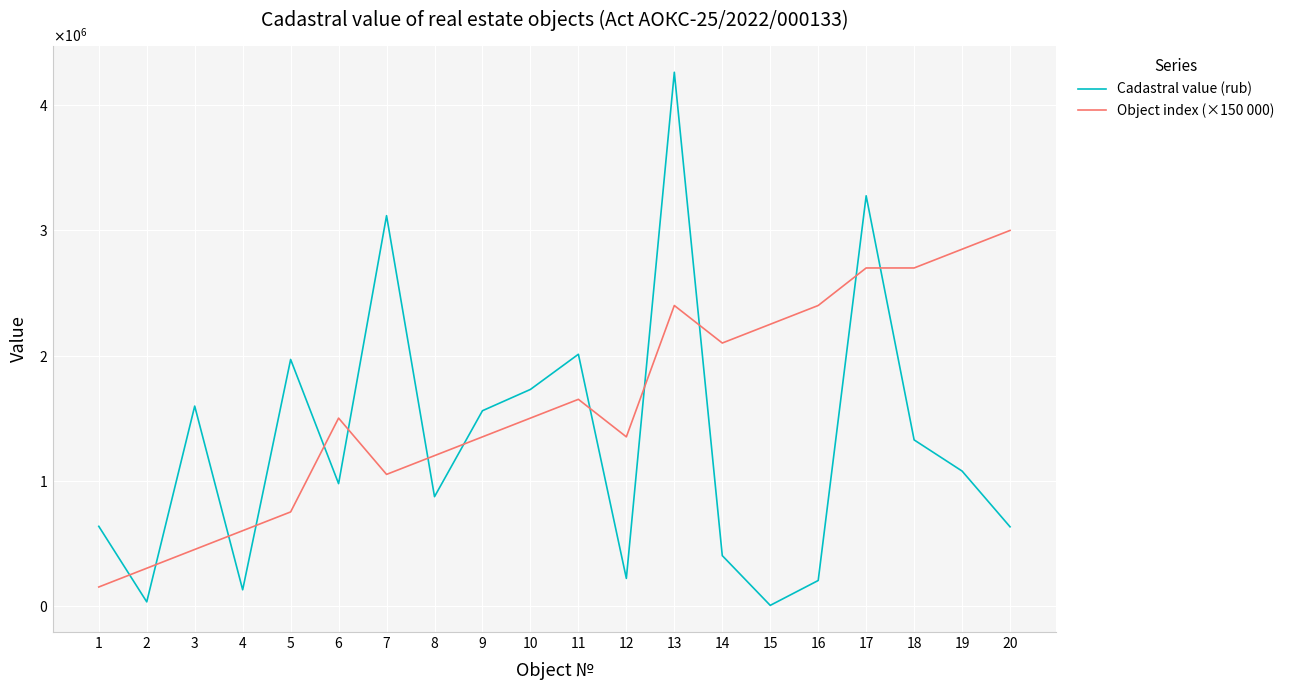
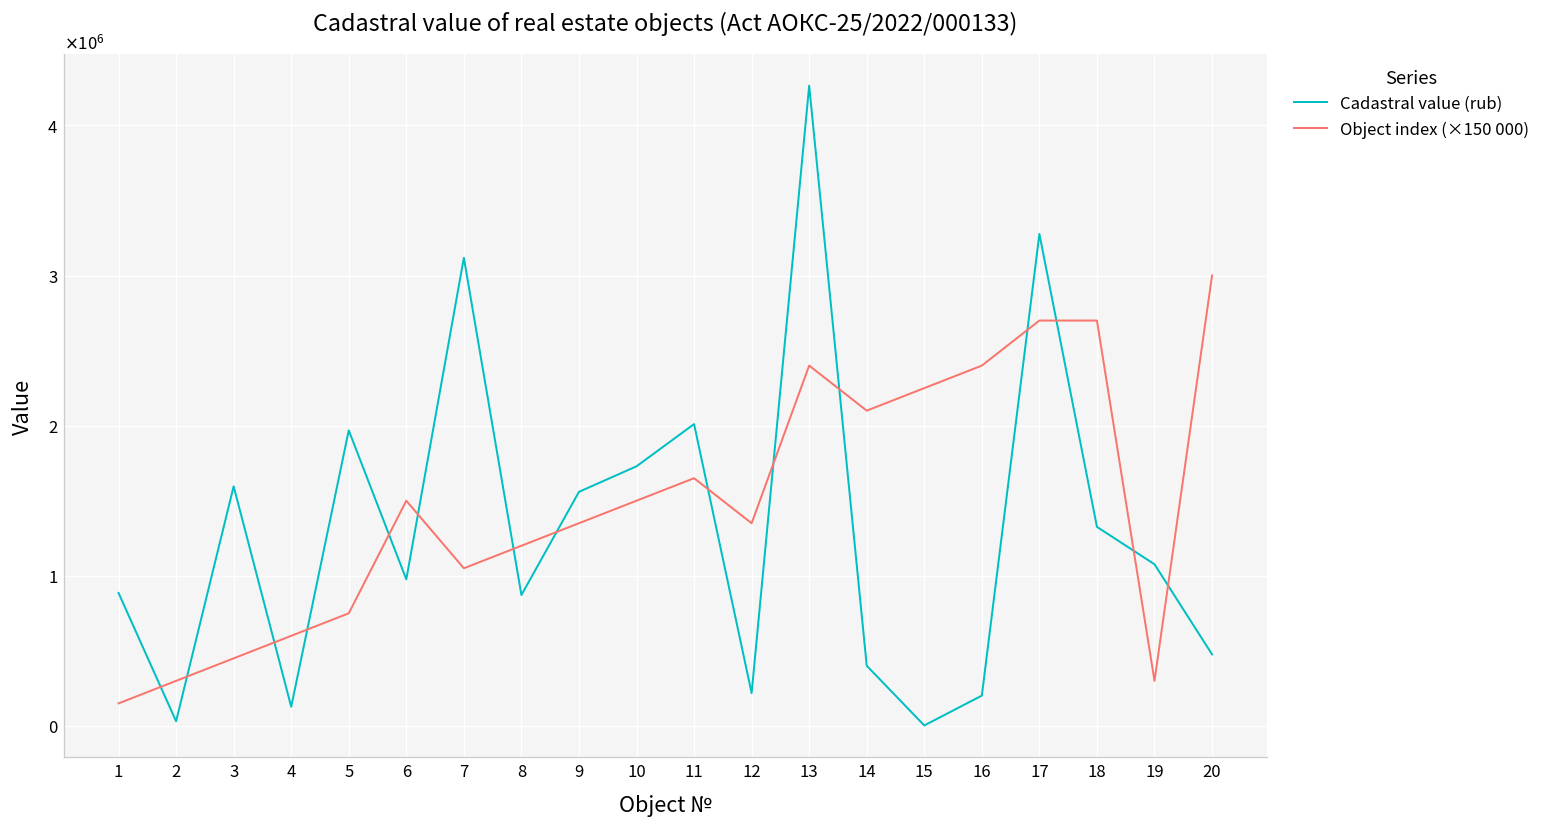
  {
    "Cadastral value (rub)": {
-     "1": 630000,
+     "1": 890000,
      "2": 30000,
      "3": 1600000,
      "4": 130000,
      "5": 1970000,
      "6": 980000,
      "7": 3120000,
      "8": 870000,
      "9": 1560000,
      "10": 1730000,
      "11": 2010000,
      "12": 220000,
      "13": 4260000,
      "14": 400000,
      "15": 0,
      "16": 200000,
      "17": 3280000,
      "18": 1330000,
      "19": 1080000,
-     "20": 630000
+     "20": 480000
    },
    "Object index (×150 000)": {
      "1": 150000,
      "2": 300000,
      "3": 450000,
      "4": 600000,
      "5": 750000,
      "6": 1500000,
      "7": 1050000,
      "8": 1200000,
      "9": 1350000,
      "10": 1500000,
      "11": 1650000,
      "12": 1350000,
      "13": 2400000,
      "14": 2100000,
      "15": 2250000,
      "16": 2400000,
      "17": 2700000,
      "18": 2700000,
-     "19": 2850000,
+     "19": 300000,
      "20": 3000000
    }
  }
